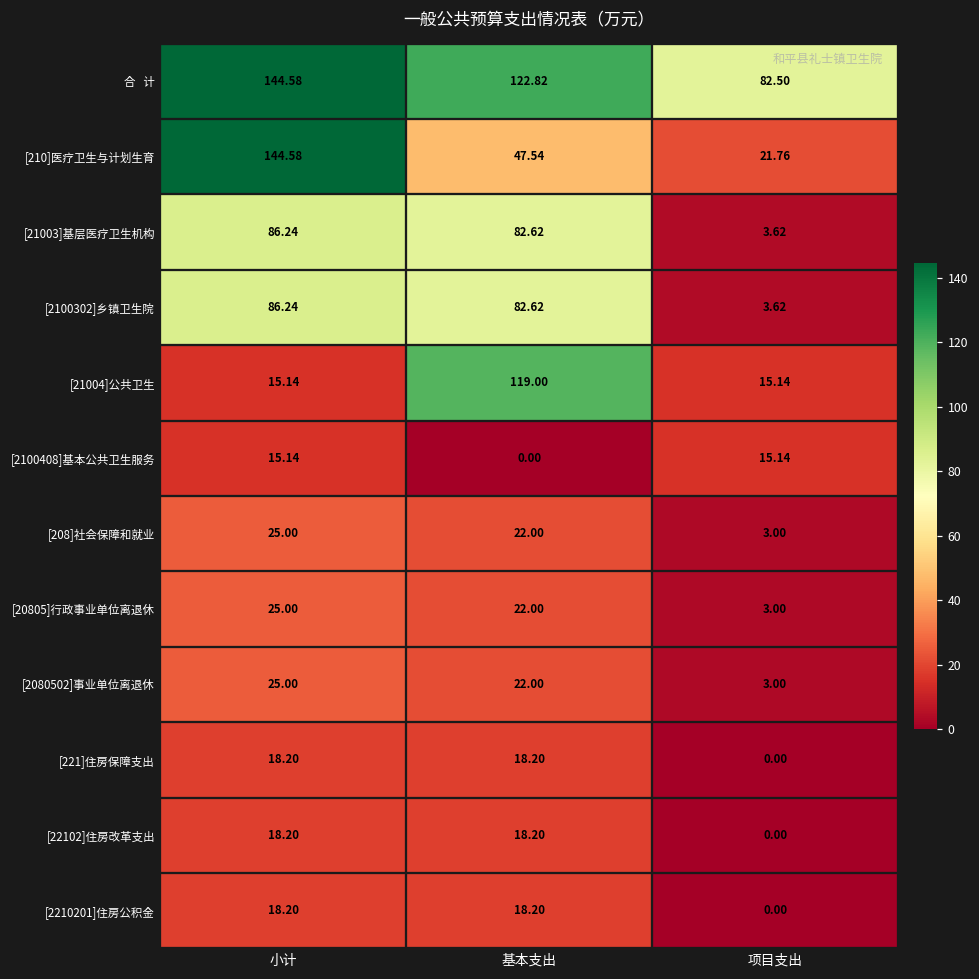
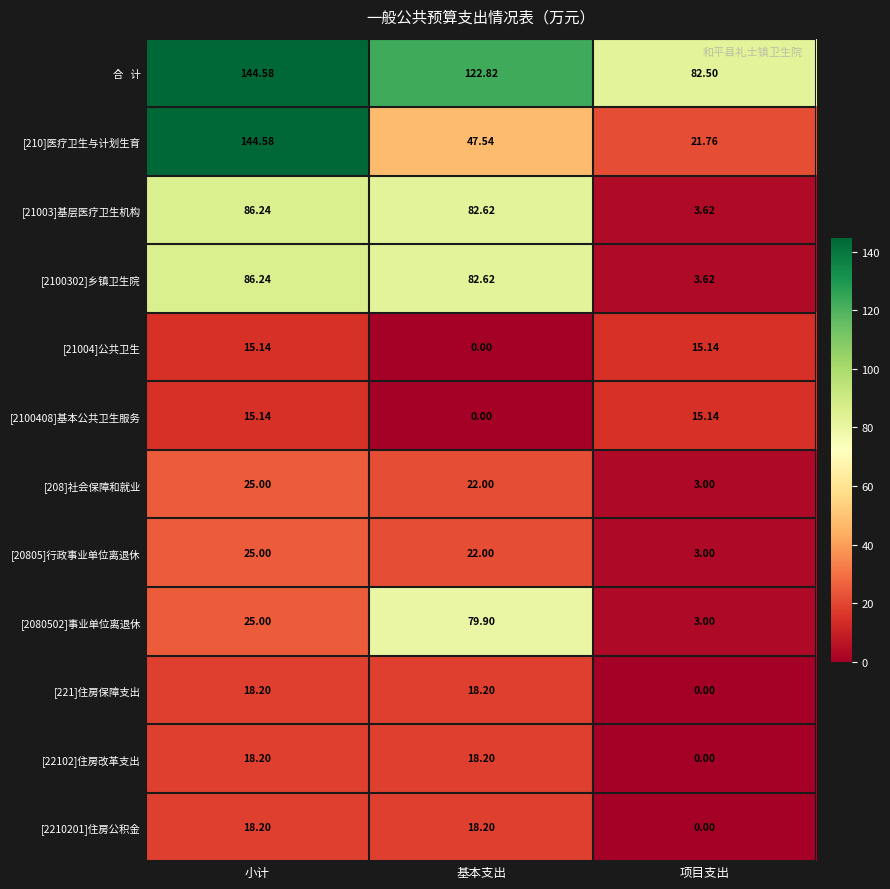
  {
    "合 计": {
      "小计": 144.58,
      "基本支出": 122.82
    },
    "[210]医疗卫生与计划生育": {
      "小计": 144.58,
      "基本支出": 47.54,
      "项目支出": 21.76
    },
    "[21003]基层医疗卫生机构": {
      "小计": 86.24,
      "基本支出": 82.62,
      "项目支出": 3.62
    },
    "[2100302]乡镇卫生院": {
      "小计": 86.24,
      "基本支出": 82.62,
      "项目支出": 3.62
    },
    "[21004]公共卫生": {
      "小计": 15.14,
-     "基本支出": 119.00,
+     "基本支出": 0.00,
      "项目支出": 15.14
    },
    "[2100408]基本公共卫生服务": {
      "小计": 15.14,
      "基本支出": 0.00,
      "项目支出": 15.14
    },
    "[208]社会保障和就业": {
      "小计": 25.00,
      "基本支出": 22.00,
      "项目支出": 3.00
    },
    "[20805]行政事业单位离退休": {
      "小计": 25.00,
      "基本支出": 22.00,
      "项目支出": 3.00
    },
    "[2080502]事业单位离退休": {
      "小计": 25.00,
-     "基本支出": 22.00,
+     "基本支出": 79.90,
      "项目支出": 3.00
    },
    "[221]住房保障支出": {
      "小计": 18.20,
      "基本支出": 18.20,
      "项目支出": 0.00
    },
    "[22102]住房改革支出": {
      "小计": 18.20,
      "基本支出": 18.20,
      "项目支出": 0.00
    },
    "[2210201]住房公积金": {
      "小计": 18.20,
      "基本支出": 18.20,
      "项目支出": 0.00
    }
  }
